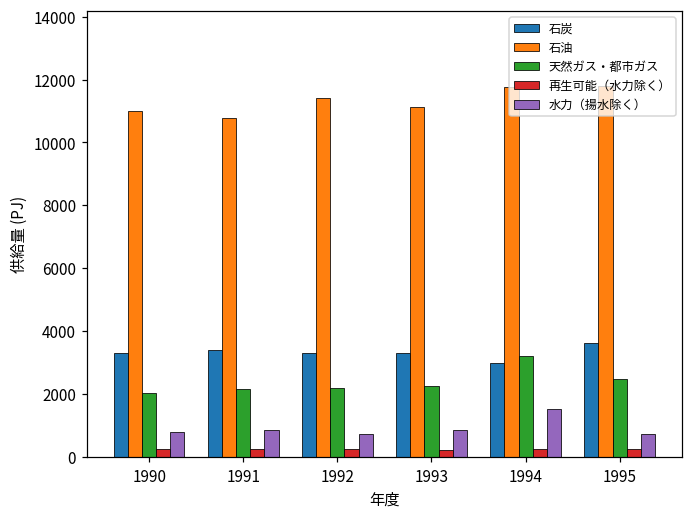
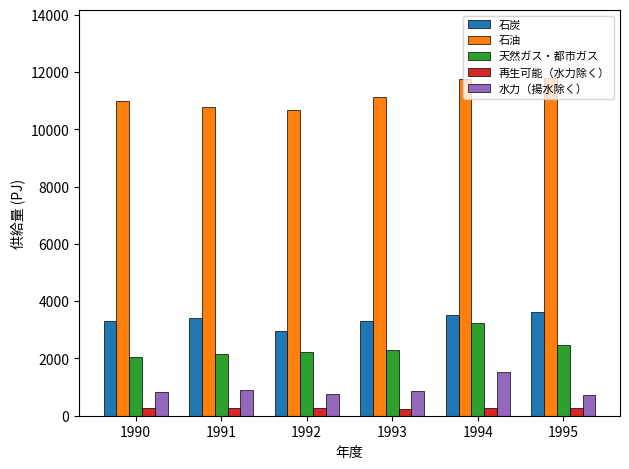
  {
    "石炭": {
      "1990": 3300,
      "1991": 3400,
-     "1992": 3300,
+     "1992": 3000,
      "1993": 3300,
-     "1994": 3000,
+     "1994": 3500,
      "1995": 3600
    },
    "石油": {
      "1990": 11000,
      "1991": 10800,
-     "1992": 11400,
+     "1992": 10700,
      "1993": 11100
    },
    "天然ガス・都市ガス": {
      "1990": 2100,
      "1991": 2200,
      "1992": 2200,
      "1993": 2300,
      "1994": 3200,
      "1995": 2500
    },
    "再生可能（水力除く）": {
      "1990": 300,
      "1991": 300,
      "1992": 300,
      "1993": 200,
      "1994": 300,
      "1995": 300
    },
    "水力（揚水除く）": {
      "1990": 800,
      "1991": 900,
      "1992": 800,
      "1993": 900,
      "1994": 1500,
      "1995": 700
    }
  }
